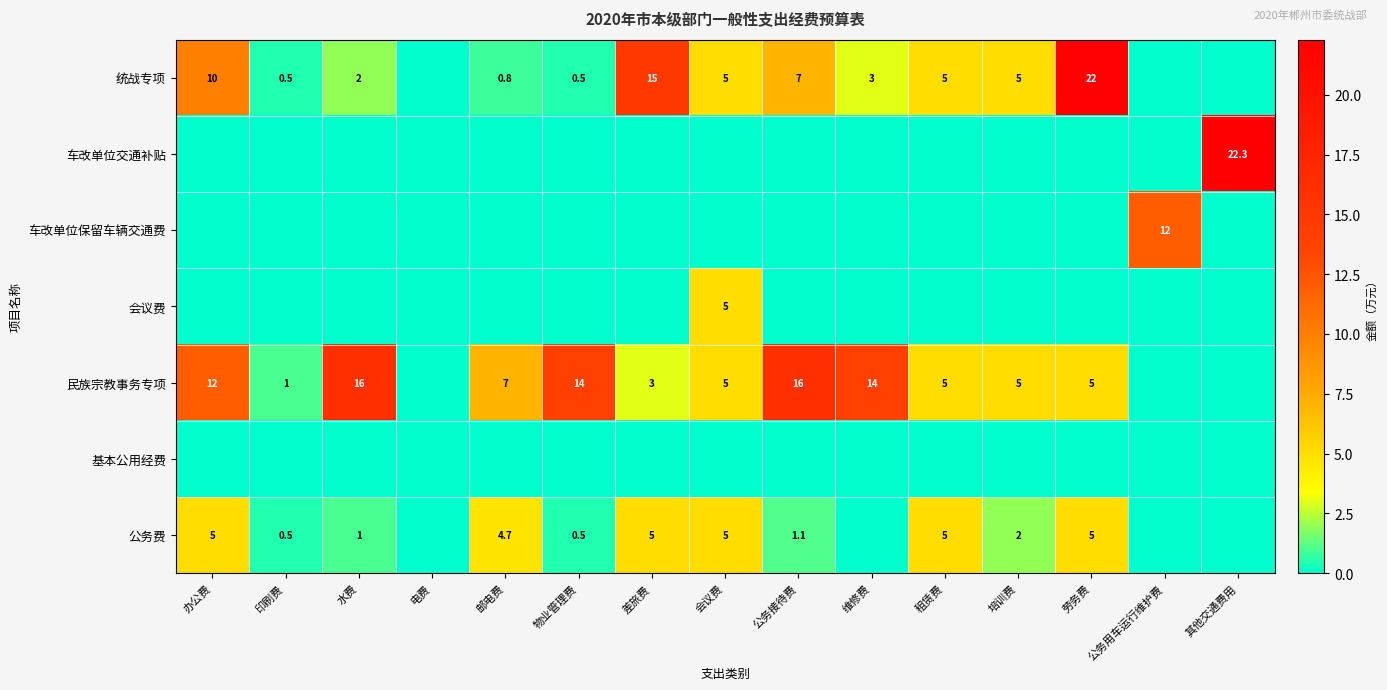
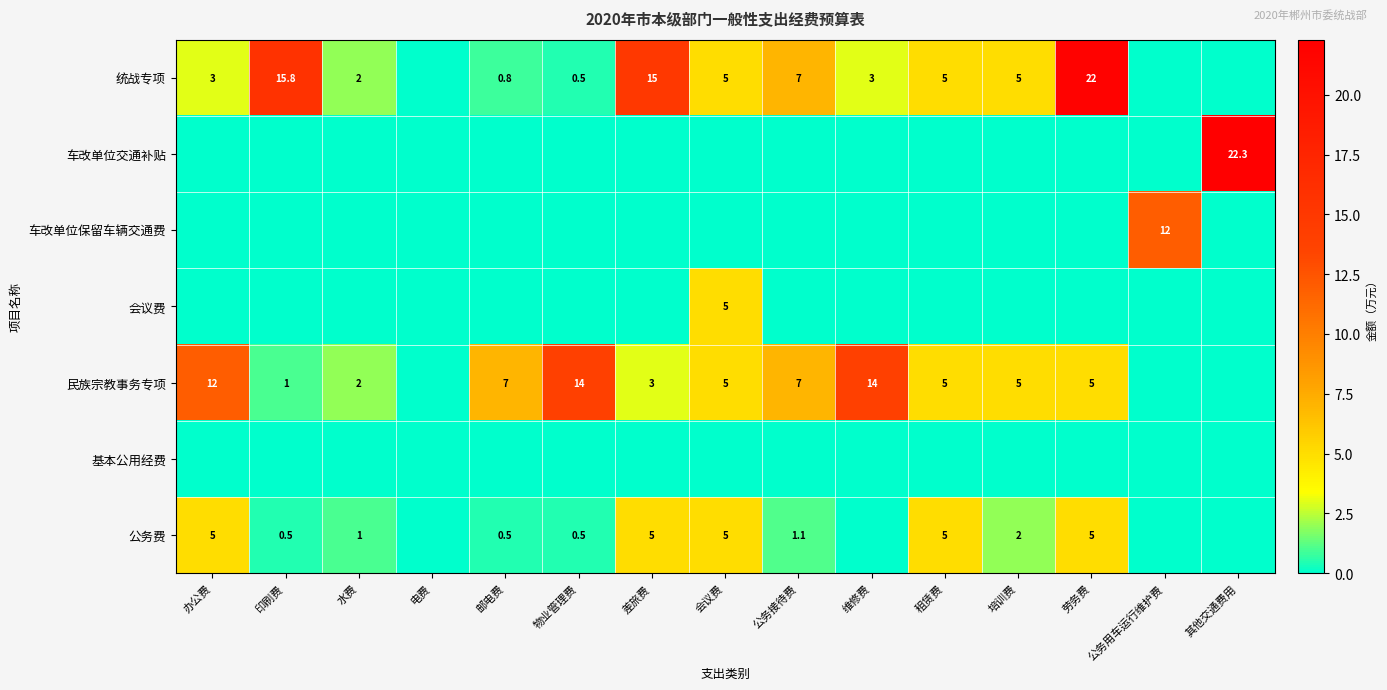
  {
    "统战专项": {
-     "办公费": 10,
-     "印刷费": 0.5,
+     "办公费": 3,
+     "印刷费": 15.8,
      "水费": 2,
      "邮电费": 0.8,
      "物业管理费": 0.5,
      "差旅费": 15,
      "会议费": 5,
      "公务接待费": 7,
      "维修费": 3,
      "租赁费": 5,
      "培训费": 5,
      "劳务费": 22
    },
    "车改单位交通补贴": {
      "其他交通费用": 22.3
    },
    "车改单位保留车辆交通费": {
      "公务用车运行维护费": 12
    },
    "会议费": {
      "会议费": 5
    },
    "民族宗教事务专项": {
      "办公费": 12,
      "印刷费": 1,
-     "水费": 16,
+     "水费": 2,
      "邮电费": 7,
      "物业管理费": 14,
      "差旅费": 3,
      "会议费": 5,
-     "公务接待费": 16,
+     "公务接待费": 7,
      "维修费": 14,
      "租赁费": 5,
      "培训费": 5,
      "劳务费": 5
    },
    "公务费": {
      "办公费": 5,
      "印刷费": 0.5,
      "水费": 1,
-     "邮电费": 4.7,
+     "邮电费": 0.5,
      "物业管理费": 0.5,
      "差旅费": 5,
      "会议费": 5,
      "公务接待费": 1.1,
      "租赁费": 5,
      "培训费": 2,
      "劳务费": 5
    }
  }
